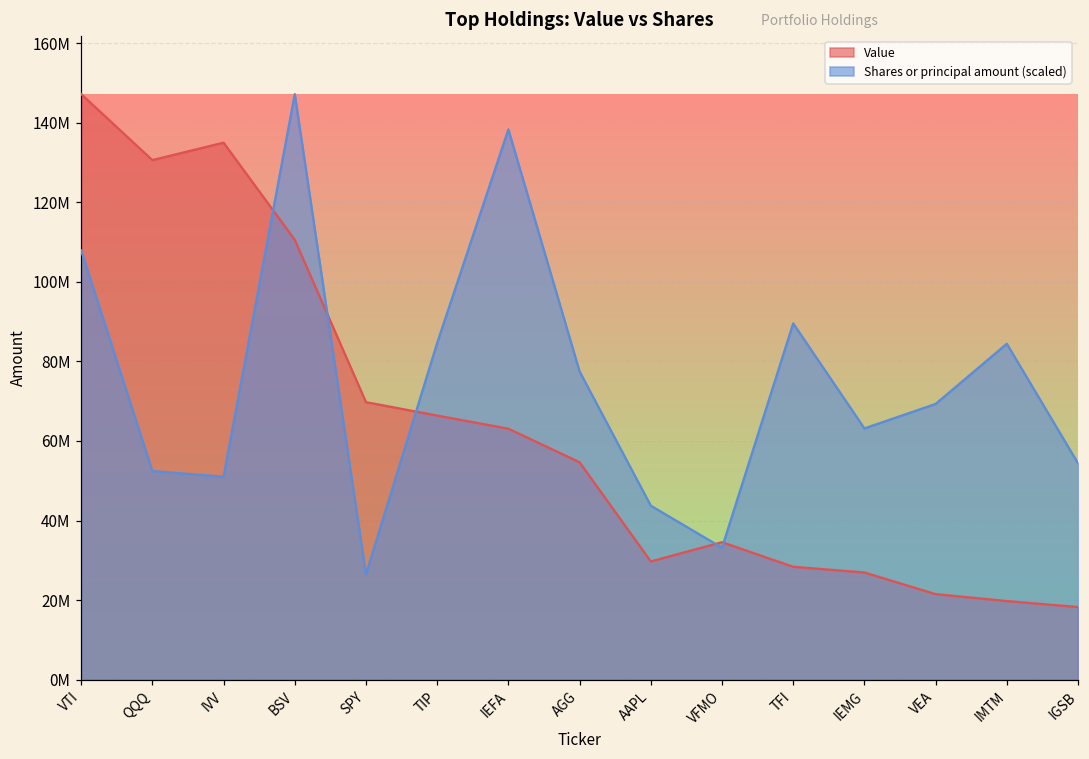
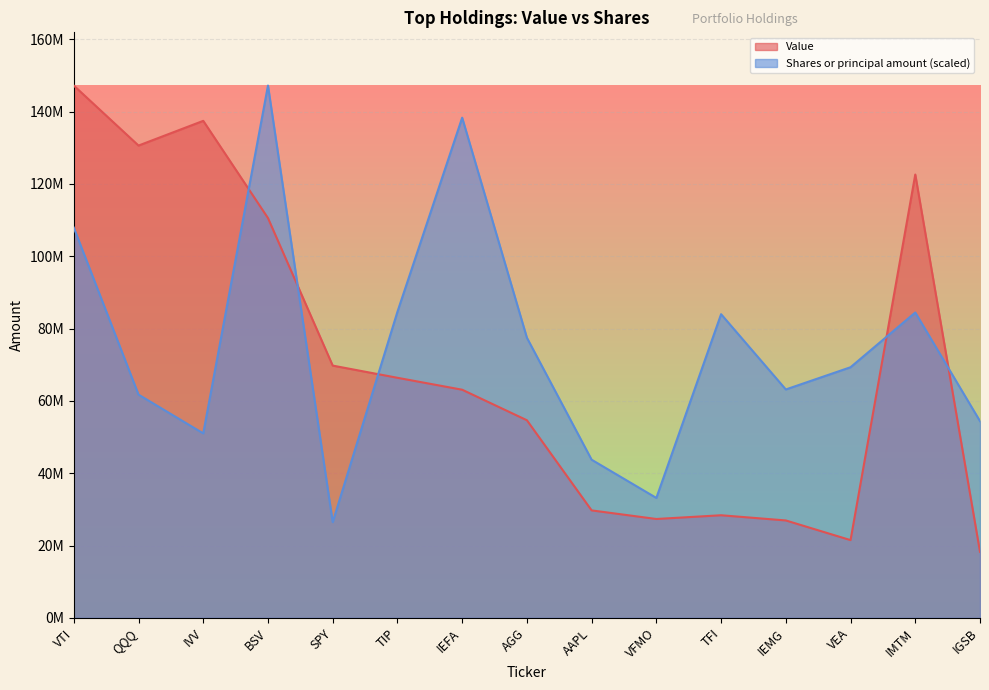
  {
    "Value": {
      "VTI": 147000000,
      "QQQ": 131000000,
-     "IVV": 135000000,
+     "IVV": 137000000,
      "BSV": 111000000,
      "SPY": 70000000,
      "TIP": 66000000,
      "IEFA": 63000000,
      "AGG": 55000000,
      "AAPL": 30000000,
-     "VFMO": 35000000,
+     "VFMO": 27000000,
      "TFI": 28000000,
      "IEMG": 27000000,
      "VEA": 21000000,
-     "IMTM": 20000000,
+     "IMTM": 123000000,
      "IGSB": 18000000
    },
    "Shares or principal amount (scaled)": {
      "VTI": 108000000,
-     "QQQ": 52000000,
+     "QQQ": 62000000,
      "IVV": 51000000,
      "BSV": 147000000,
      "SPY": 26000000,
      "TIP": 85000000,
      "IEFA": 138000000,
      "AGG": 77000000,
      "AAPL": 44000000,
      "VFMO": 33000000,
-     "TFI": 90000000,
+     "TFI": 84000000,
      "IEMG": 63000000,
      "VEA": 69000000,
      "IMTM": 84000000,
      "IGSB": 54000000
    }
  }
